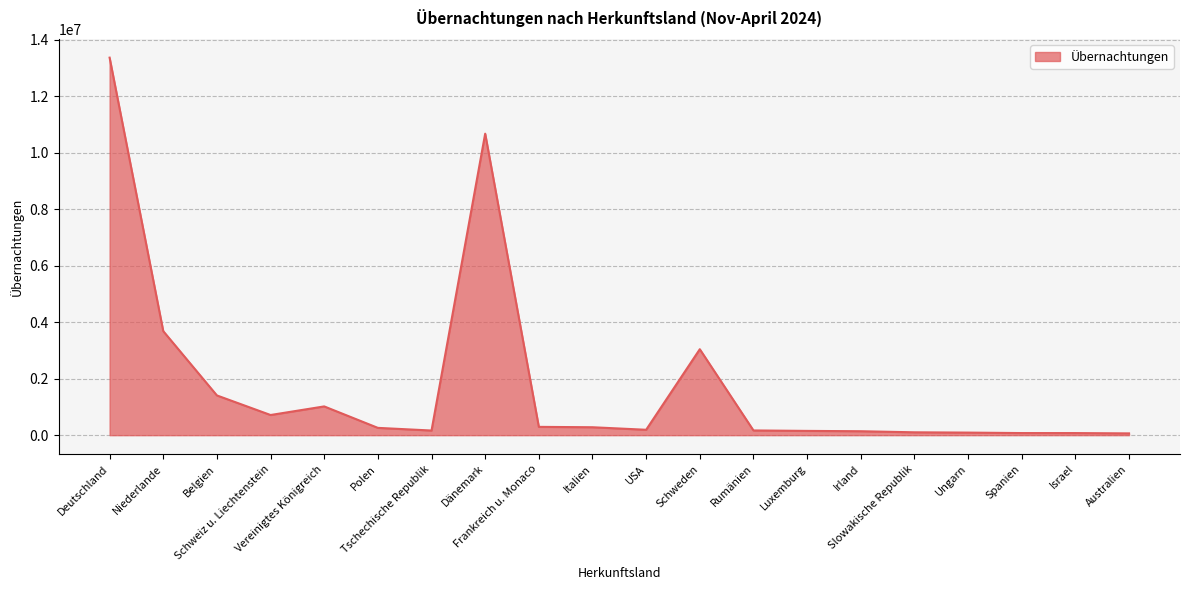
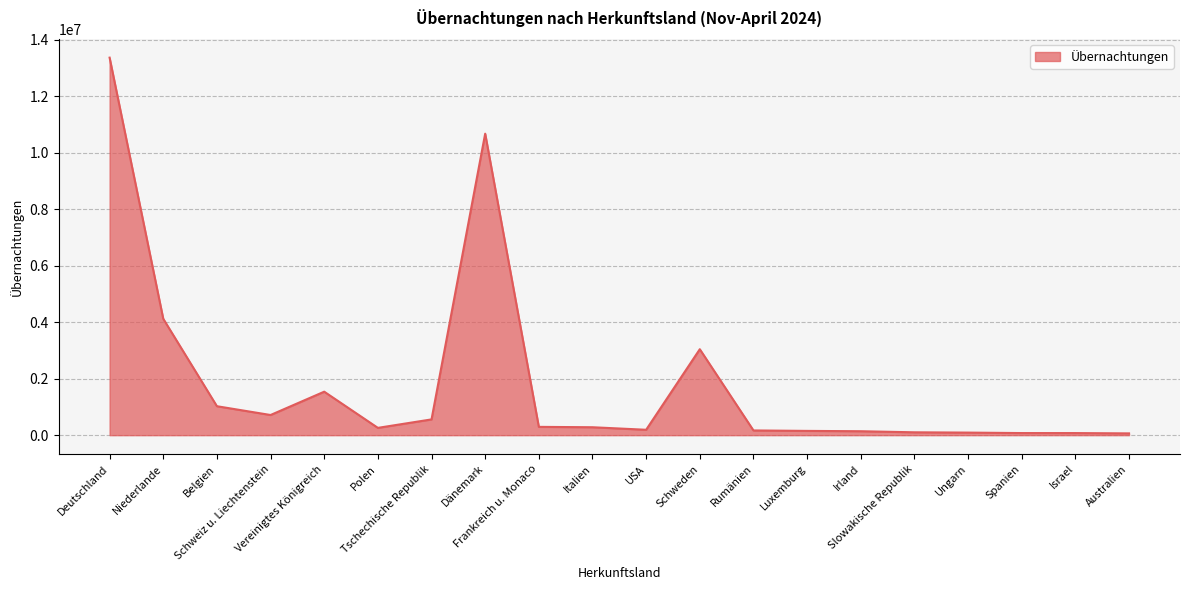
  {
    "Deutschland": 13400000,
-   "Niederlande": 3700000,
-   "Belgien": 1400000,
+   "Niederlande": 4100000,
+   "Belgien": 1000000,
    "Schweiz u. Liechtenstein": 700000,
-   "Vereinigtes Königreich": 1000000,
+   "Vereinigtes Königreich": 1500000,
    "Polen": 300000,
-   "Tschechische Republik": 200000,
+   "Tschechische Republik": 600000,
    "Dänemark": 10700000,
    "Frankreich u. Monaco": 300000,
    "Italien": 300000,
    "USA": 200000,
    "Schweden": 3000000,
    "Rumänien": 200000,
    "Luxemburg": 200000,
    "Irland": 100000,
    "Slowakische Republik": 100000,
    "Ungarn": 100000,
    "Spanien": 100000,
    "Israel": 100000,
    "Australien": 100000
  }
